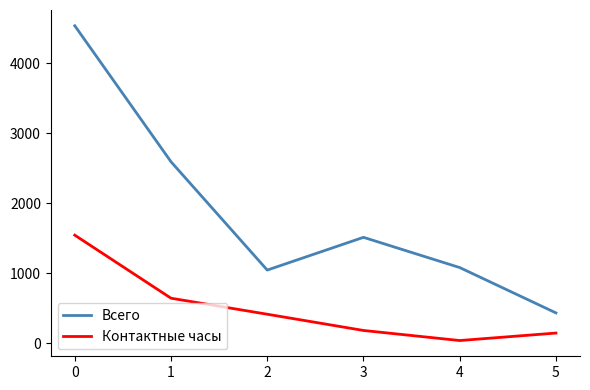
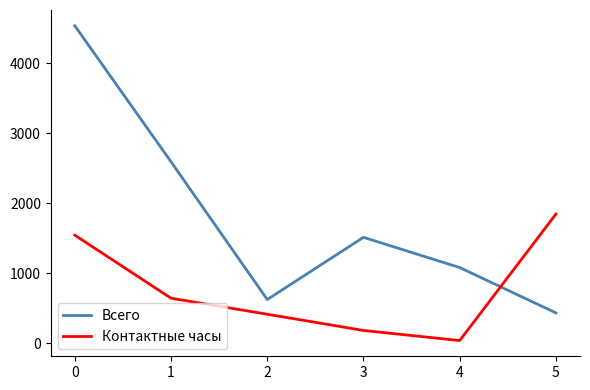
  {
    "Всего": {
      "0": 4500,
      "1": 2600,
-     "2": 1000,
+     "2": 600,
      "3": 1500,
      "4": 1100,
      "5": 400
    },
    "Контактные часы": {
      "0": 1500,
      "1": 600,
      "2": 400,
      "3": 200,
      "4": 0,
-     "5": 100
+     "5": 1800
    }
  }
